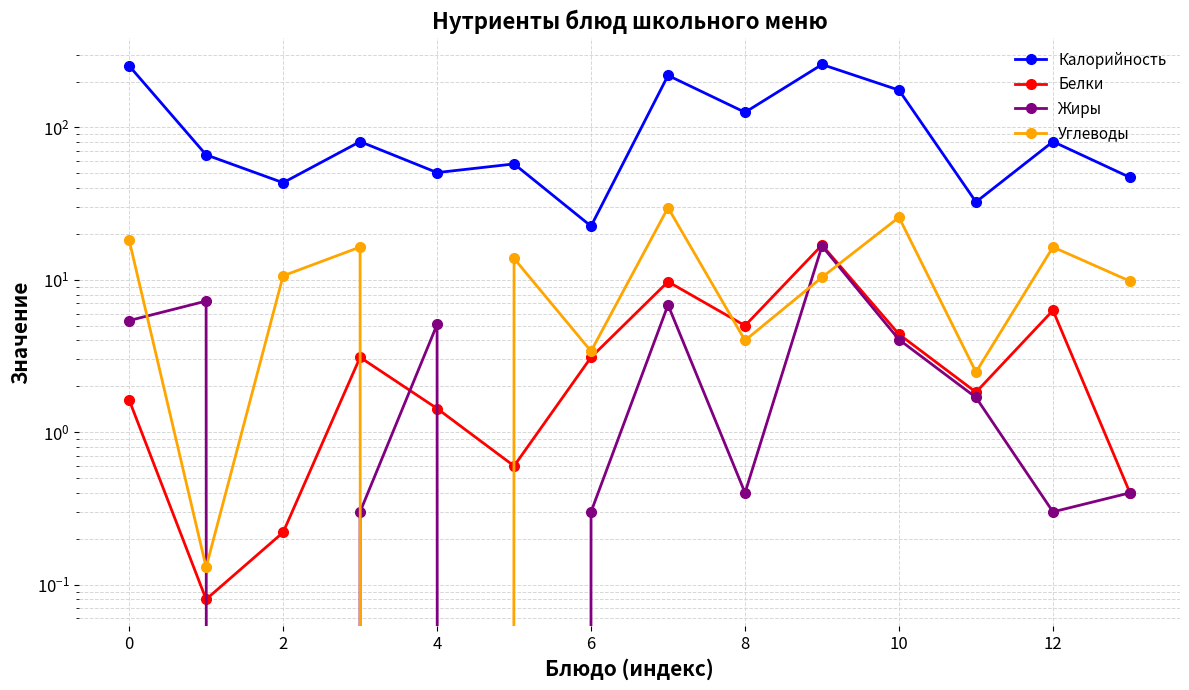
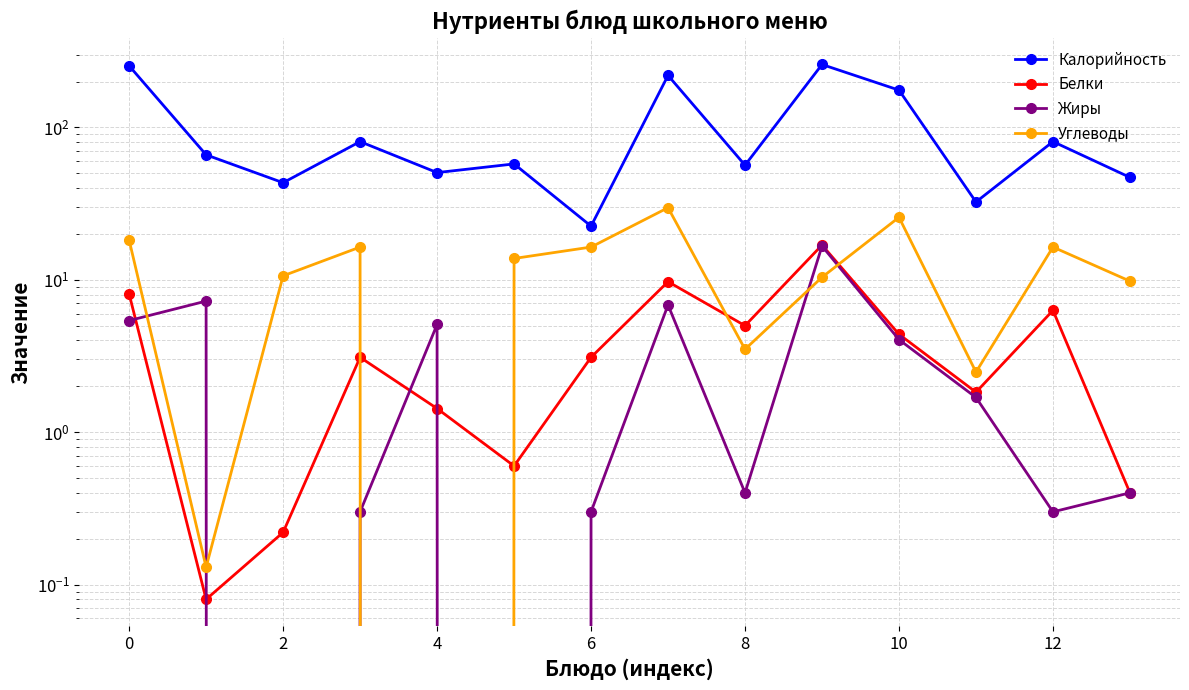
  {
    "Калорийность": {
      "0": 250,
      "2": 43,
      "4": 51,
      "6": 23,
-     "8": 130,
+     "8": 57,
      "10": 180,
      "12": 80
    },
    "Белки": {
-     "0": 1.6,
+     "0": 8,
      "2": 0.22,
      "4": 1.4,
      "6": 3.1,
      "8": 5.0,
      "10": 4.4,
      "12": 6.3
    },
    "Жиры": {
      "0": 5.4,
      "4": 5.1,
      "6": 0.3,
      "8": 0.4,
      "10": 4.1,
      "12": 0.3
    },
    "Углеводы": {
      "0": 18,
      "2": 11,
-     "6": 3.4,
-     "8": 4.0,
+     "6": 16,
+     "8": 3.5,
      "10": 26,
      "12": 16
    }
  }
